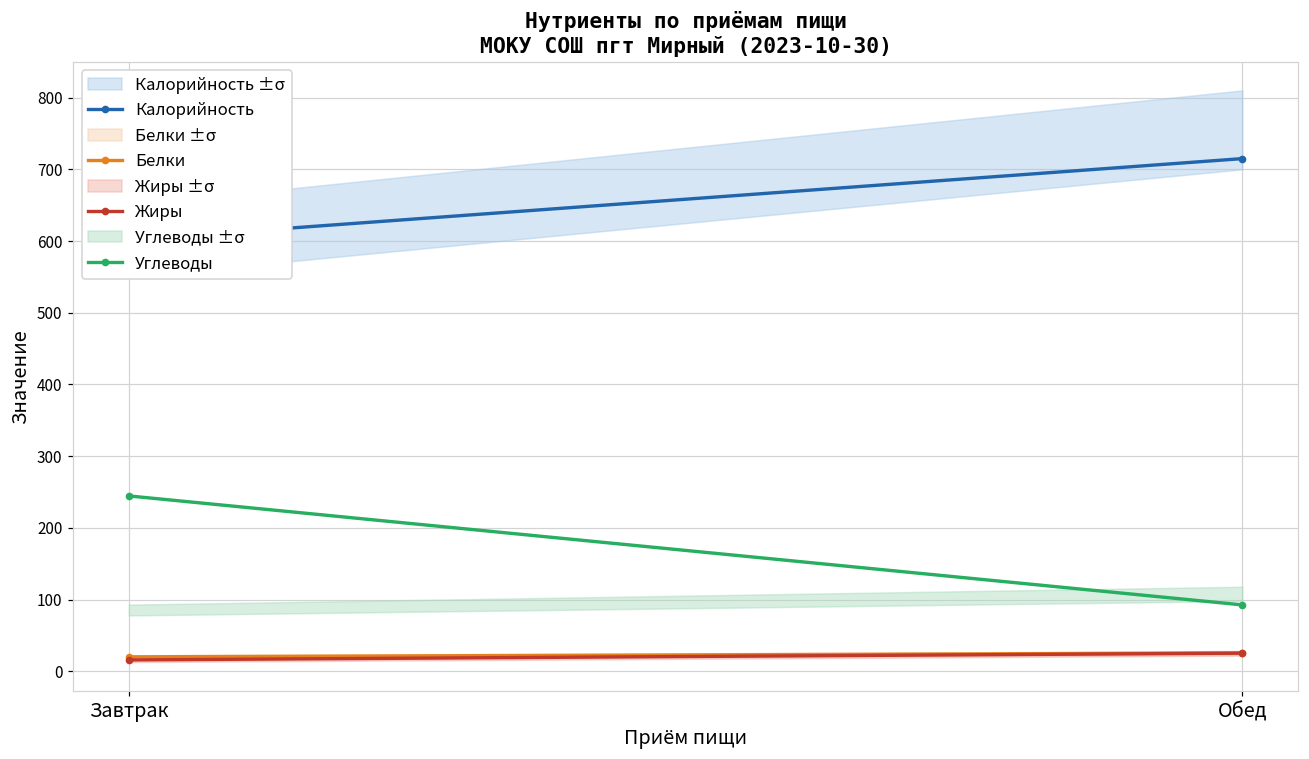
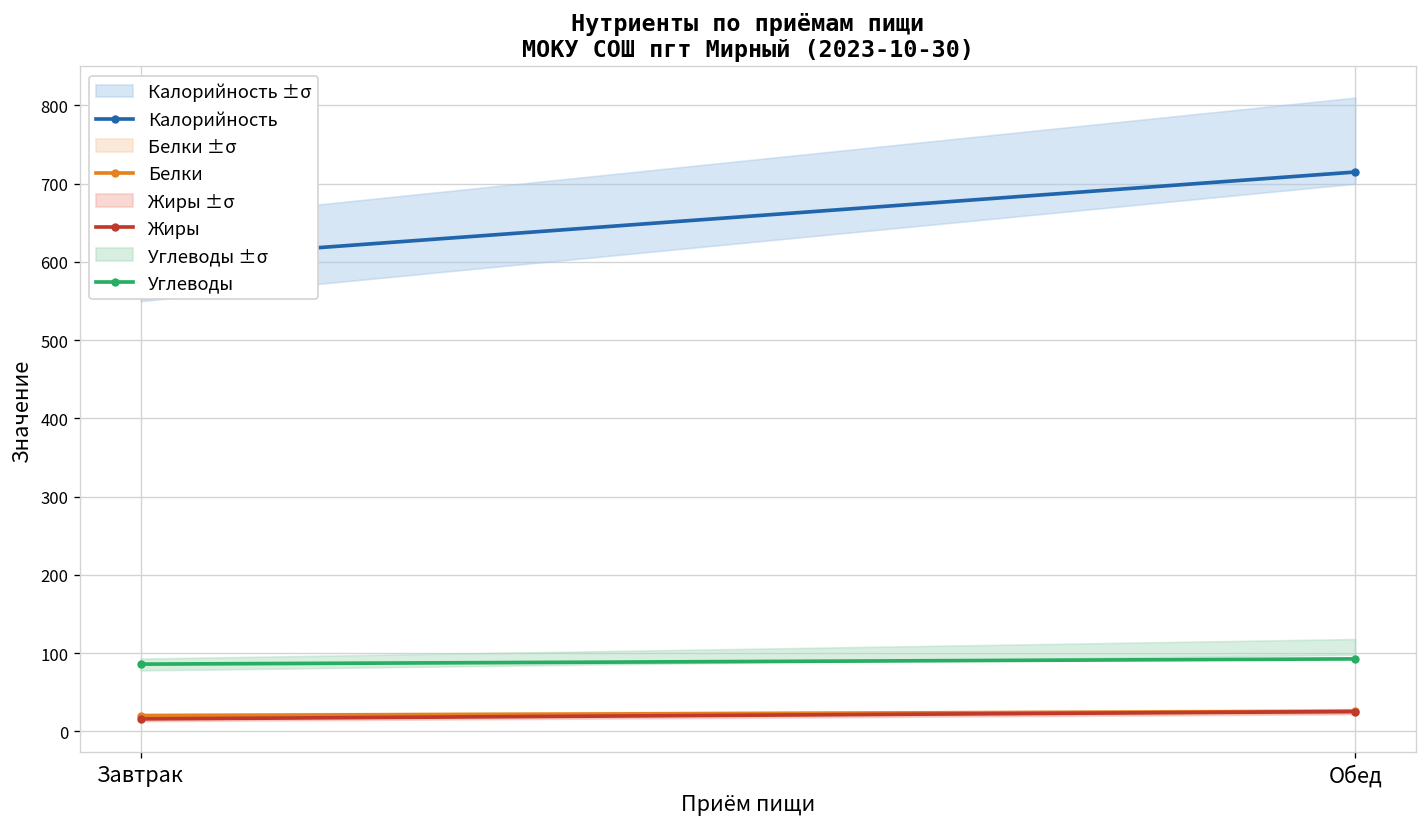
  {
    "Калорийность": {
      "Обед": 710
    },
    "Углеводы": {
-     "Завтрак": 240,
+     "Завтрак": 90,
      "Обед": 90
    }
  }
